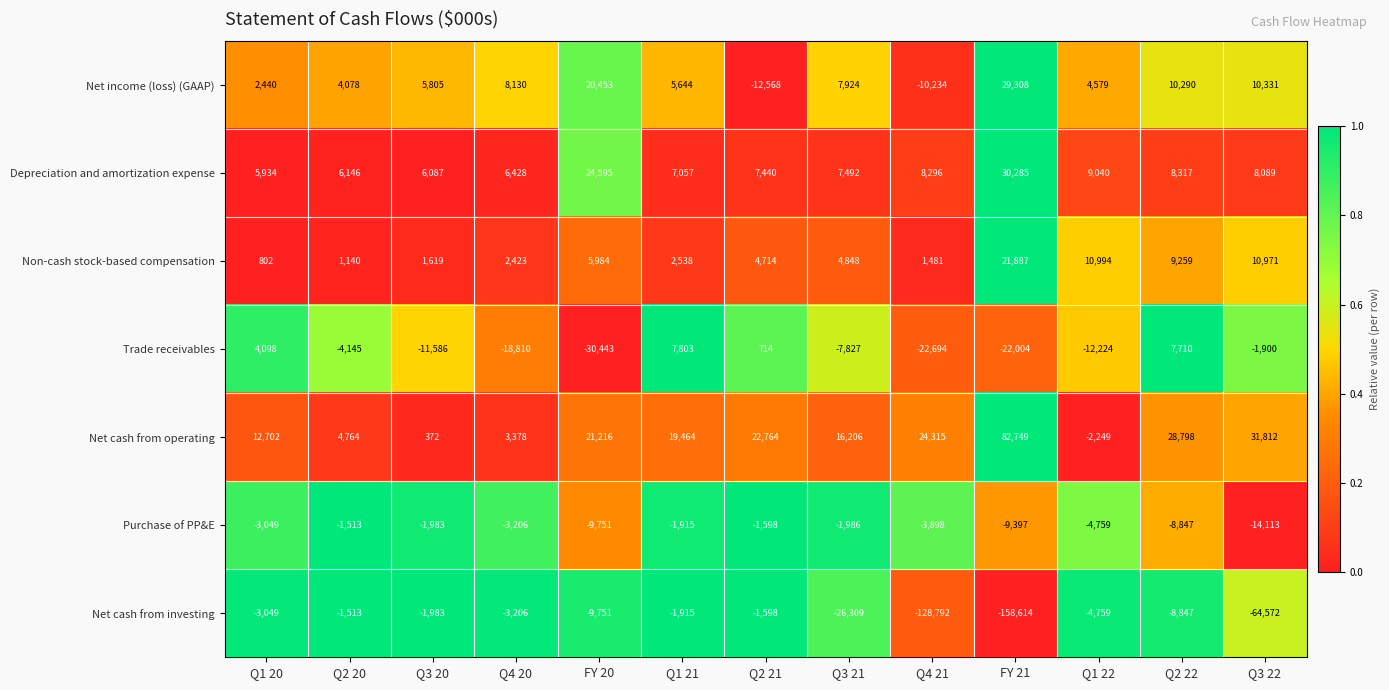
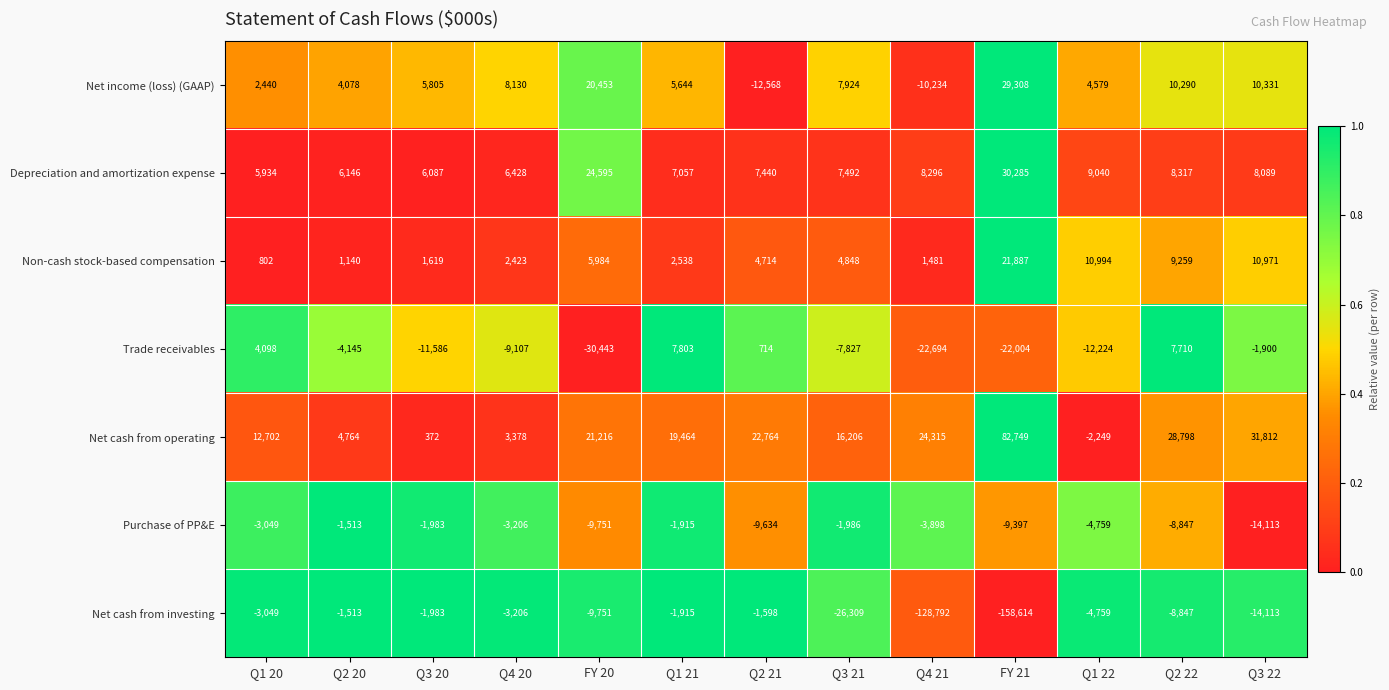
  {
    "Net income (loss) (GAAP)": {
      "Q1 20": "2,440",
      "Q2 20": "4,078",
      "Q3 20": "5,805",
      "Q4 20": "8,130",
      "FY 20": "20,453",
      "Q1 21": "5,644",
      "Q2 21": "-12,568",
      "Q3 21": "7,924",
      "Q4 21": "-10,234",
      "FY 21": "29,308",
      "Q1 22": "4,579",
      "Q2 22": "10,290",
      "Q3 22": "10,331"
    },
    "Depreciation and amortization expense": {
      "Q1 20": "5,934",
      "Q2 20": "6,146",
      "Q3 20": "6,087",
      "Q4 20": "6,428",
      "FY 20": "24,595",
      "Q1 21": "7,057",
      "Q2 21": "7,440",
      "Q3 21": "7,492",
      "Q4 21": "8,296",
      "FY 21": "30,285",
      "Q1 22": "9,040",
      "Q2 22": "8,317",
      "Q3 22": "8,089"
    },
    "Non-cash stock-based compensation": {
      "Q1 20": "802",
      "Q2 20": "1,140",
      "Q3 20": "1,619",
      "Q4 20": "2,423",
      "FY 20": "5,984",
      "Q1 21": "2,538",
      "Q2 21": "4,714",
      "Q3 21": "4,848",
      "Q4 21": "1,481",
      "FY 21": "21,887",
      "Q1 22": "10,994",
      "Q2 22": "9,259",
      "Q3 22": "10,971"
    },
    "Trade receivables": {
      "Q1 20": "4,098",
      "Q2 20": "-4,145",
      "Q3 20": "-11,586",
-     "Q4 20": "-18,810",
+     "Q4 20": "-9,107",
      "FY 20": "-30,443",
      "Q1 21": "7,803",
      "Q2 21": "714",
      "Q3 21": "-7,827",
      "Q4 21": "-22,694",
      "FY 21": "-22,004",
      "Q1 22": "-12,224",
      "Q2 22": "7,710",
      "Q3 22": "-1,900"
    },
    "Net cash from operating": {
      "Q1 20": "12,702",
      "Q2 20": "4,764",
      "Q3 20": "372",
      "Q4 20": "3,378",
      "FY 20": "21,216",
      "Q1 21": "19,464",
      "Q2 21": "22,764",
      "Q3 21": "16,206",
      "Q4 21": "24,315",
      "FY 21": "82,749",
      "Q1 22": "-2,249",
      "Q2 22": "28,798",
      "Q3 22": "31,812"
    },
    "Purchase of PP&E": {
      "Q1 20": "-3,049",
      "Q2 20": "-1,513",
      "Q3 20": "-1,983",
      "Q4 20": "-3,206",
      "FY 20": "-9,751",
      "Q1 21": "-1,915",
-     "Q2 21": "-1,598",
+     "Q2 21": "-9,634",
      "Q3 21": "-1,986",
      "Q4 21": "-3,898",
      "FY 21": "-9,397",
      "Q1 22": "-4,759",
      "Q2 22": "-8,847",
      "Q3 22": "-14,113"
    },
    "Net cash from investing": {
      "Q1 20": "-3,049",
      "Q2 20": "-1,513",
      "Q3 20": "-1,983",
      "Q4 20": "-3,206",
      "FY 20": "-9,751",
      "Q1 21": "-1,915",
      "Q2 21": "-1,598",
      "Q3 21": "-26,309",
      "Q4 21": "-128,792",
      "FY 21": "-158,614",
      "Q1 22": "-4,759",
      "Q2 22": "-8,847",
-     "Q3 22": "-64,572"
+     "Q3 22": "-14,113"
    }
  }
